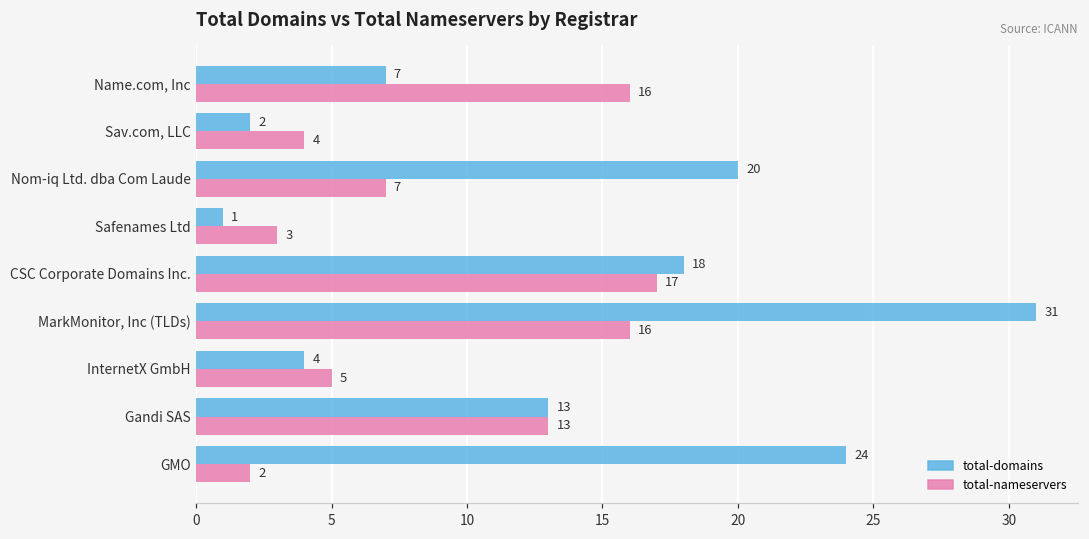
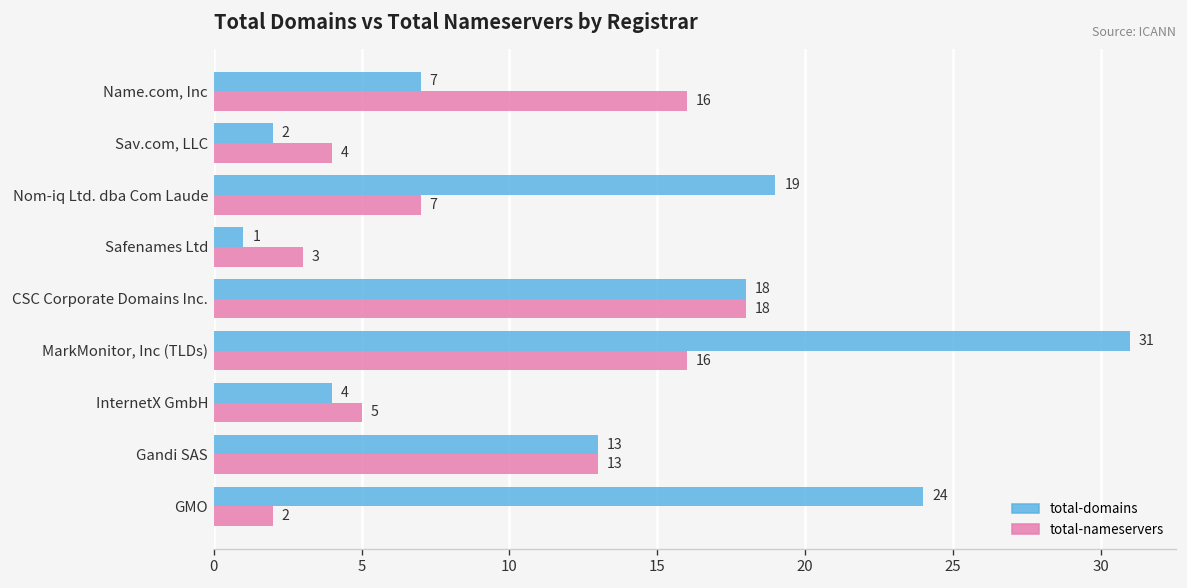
  {
    "total-domains": {
      "Name.com, Inc": 7,
      "Sav.com, LLC": 2,
-     "Nom-iq Ltd. dba Com Laude": 20,
+     "Nom-iq Ltd. dba Com Laude": 19,
      "Safenames Ltd": 1,
      "CSC Corporate Domains Inc.": 18,
      "MarkMonitor, Inc (TLDs)": 31,
      "InternetX GmbH": 4,
      "Gandi SAS": 13,
      "GMO": 24
    },
    "total-nameservers": {
      "Name.com, Inc": 16,
      "Sav.com, LLC": 4,
      "Nom-iq Ltd. dba Com Laude": 7,
      "Safenames Ltd": 3,
-     "CSC Corporate Domains Inc.": 17,
+     "CSC Corporate Domains Inc.": 18,
      "MarkMonitor, Inc (TLDs)": 16,
      "InternetX GmbH": 5,
      "Gandi SAS": 13,
      "GMO": 2
    }
  }
